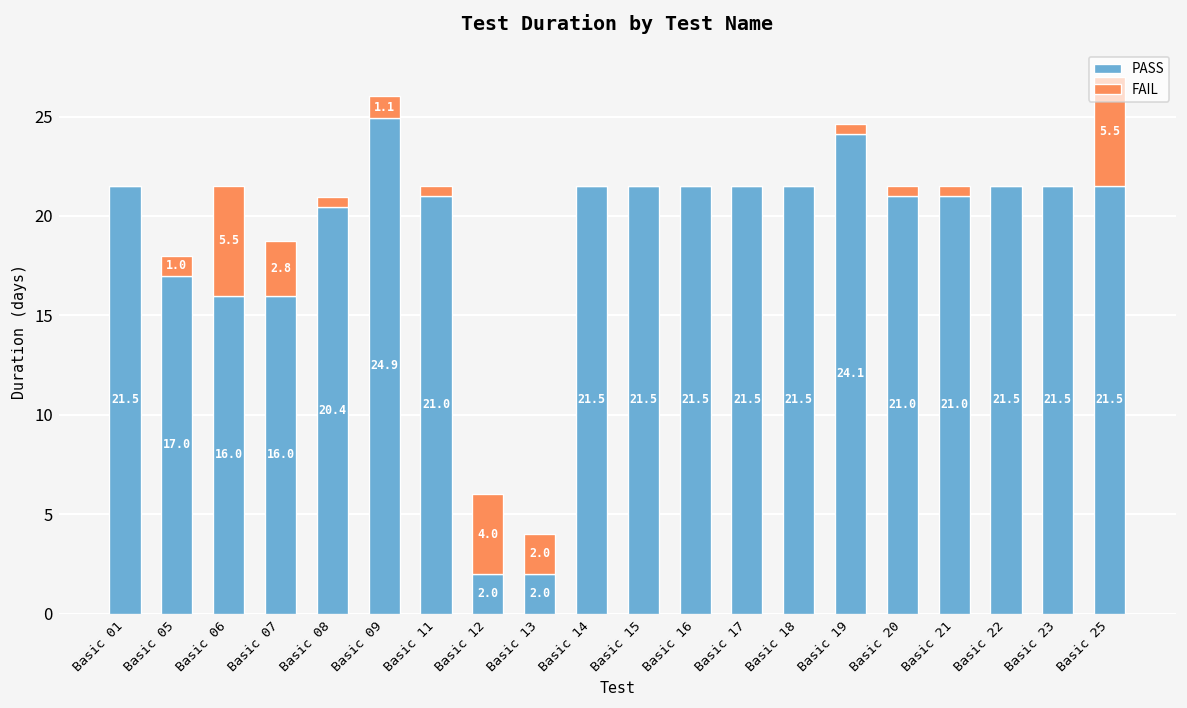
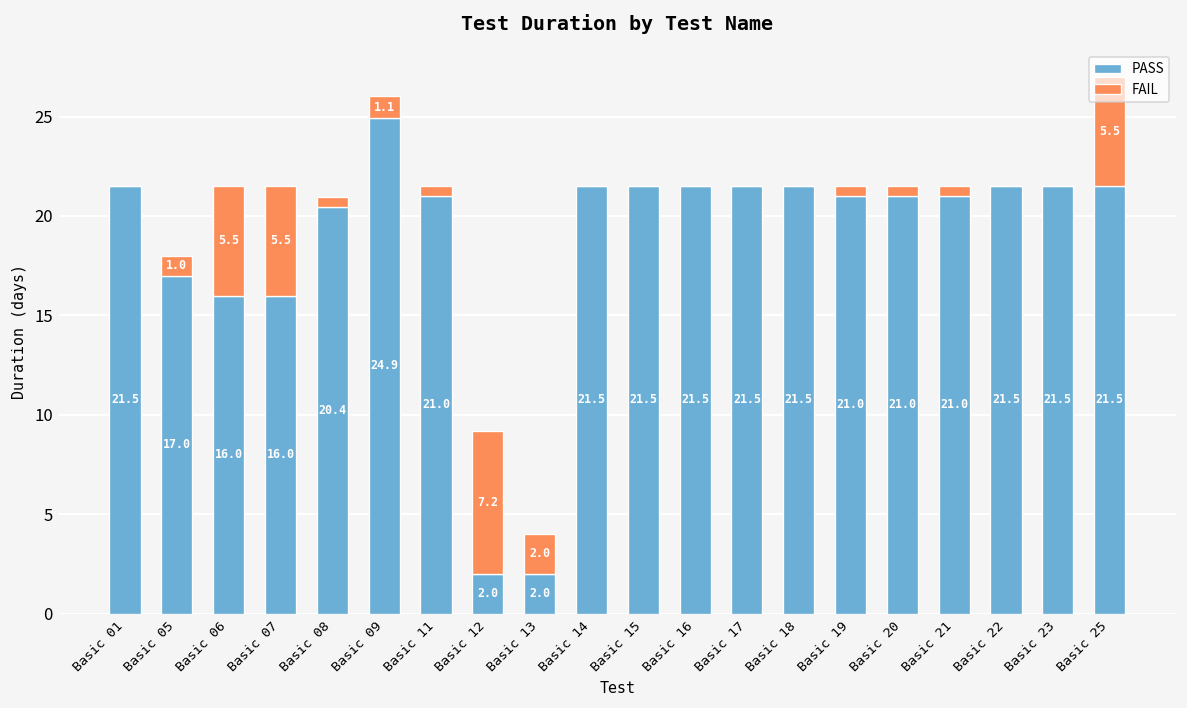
  {
    "PASS": {
      "Basic 01": 21.5,
      "Basic 05": 17.0,
      "Basic 06": 16.0,
      "Basic 07": 16.0,
      "Basic 08": 20.4,
      "Basic 09": 24.9,
      "Basic 11": 21.0,
      "Basic 12": 2.0,
      "Basic 13": 2.0,
      "Basic 14": 21.5,
      "Basic 15": 21.5,
      "Basic 16": 21.5,
      "Basic 17": 21.5,
      "Basic 18": 21.5,
-     "Basic 19": 24.1,
+     "Basic 19": 21.0,
      "Basic 20": 21.0,
      "Basic 21": 21.0,
      "Basic 22": 21.5,
      "Basic 23": 21.5,
      "Basic 25": 21.5
    },
    "FAIL": {
      "Basic 05": 1.0,
      "Basic 06": 5.5,
-     "Basic 07": 2.8,
+     "Basic 07": 5.5,
      "Basic 09": 1.1,
-     "Basic 12": 4.0,
+     "Basic 12": 7.2,
      "Basic 13": 2.0
    }
  }
